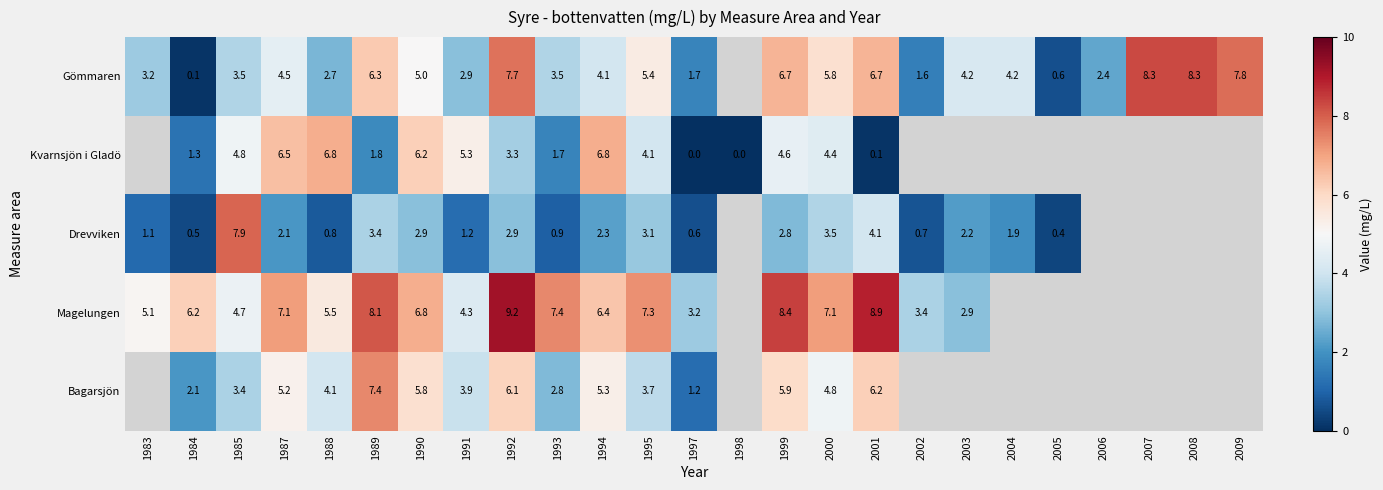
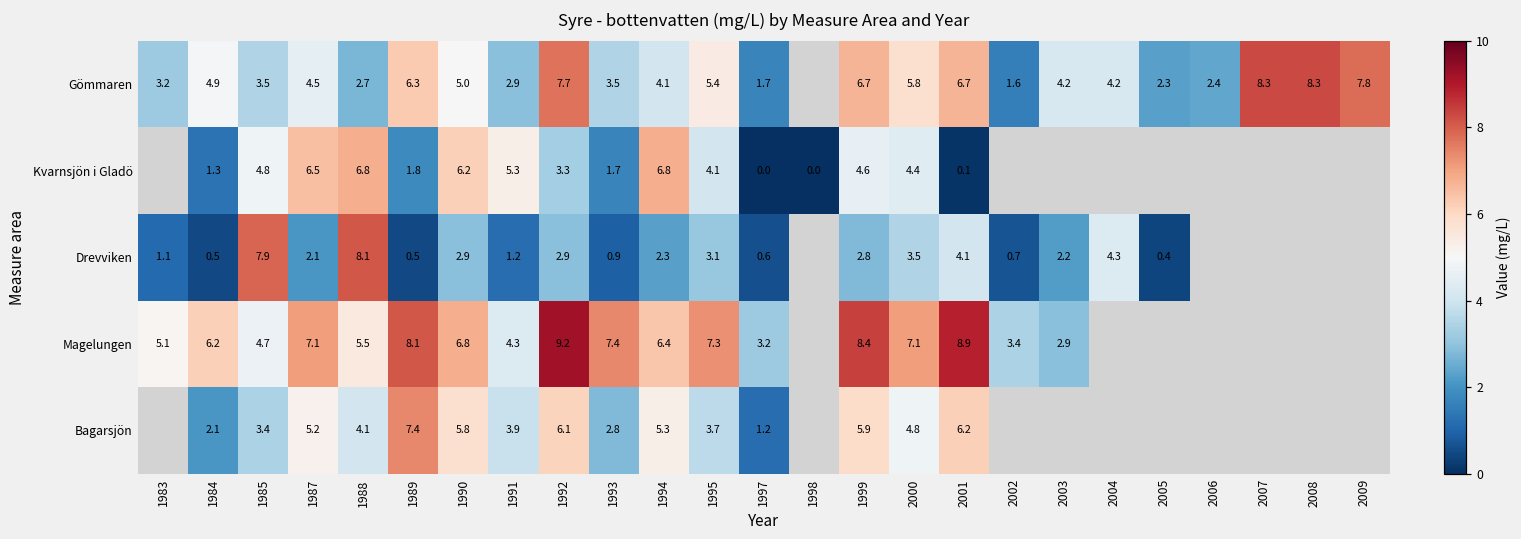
  {
    "Gömmaren": {
      "1983": 3.2,
-     "1984": 0.1,
+     "1984": 4.9,
      "1985": 3.5,
      "1987": 4.5,
      "1988": 2.7,
      "1989": 6.3,
      "1990": 5.0,
      "1991": 2.9,
      "1992": 7.7,
      "1993": 3.5,
      "1994": 4.1,
      "1995": 5.4,
      "1997": 1.7,
      "1999": 6.7,
      "2000": 5.8,
      "2001": 6.7,
      "2002": 1.6,
      "2003": 4.2,
      "2004": 4.2,
-     "2005": 0.6,
+     "2005": 2.3,
      "2006": 2.4,
      "2007": 8.3,
      "2008": 8.3,
      "2009": 7.8
    },
    "Kvarnsjön i Gladö": {
      "1984": 1.3,
      "1985": 4.8,
      "1987": 6.5,
      "1988": 6.8,
      "1989": 1.8,
      "1990": 6.2,
      "1991": 5.3,
      "1992": 3.3,
      "1993": 1.7,
      "1994": 6.8,
      "1995": 4.1,
      "1997": 0.0,
      "1998": 0.0,
      "1999": 4.6,
      "2000": 4.4,
      "2001": 0.1
    },
    "Drevviken": {
      "1983": 1.1,
      "1984": 0.5,
      "1985": 7.9,
      "1987": 2.1,
-     "1988": 0.8,
-     "1989": 3.4,
+     "1988": 8.1,
+     "1989": 0.5,
      "1990": 2.9,
      "1991": 1.2,
      "1992": 2.9,
      "1993": 0.9,
      "1994": 2.3,
      "1995": 3.1,
      "1997": 0.6,
      "1999": 2.8,
      "2000": 3.5,
      "2001": 4.1,
      "2002": 0.7,
      "2003": 2.2,
-     "2004": 1.9,
+     "2004": 4.3,
      "2005": 0.4
    },
    "Magelungen": {
      "1983": 5.1,
      "1984": 6.2,
      "1985": 4.7,
      "1987": 7.1,
      "1988": 5.5,
      "1989": 8.1,
      "1990": 6.8,
      "1991": 4.3,
      "1992": 9.2,
      "1993": 7.4,
      "1994": 6.4,
      "1995": 7.3,
      "1997": 3.2,
      "1999": 8.4,
      "2000": 7.1,
      "2001": 8.9,
      "2002": 3.4,
      "2003": 2.9
    },
    "Bagarsjön": {
      "1984": 2.1,
      "1985": 3.4,
      "1987": 5.2,
      "1988": 4.1,
      "1989": 7.4,
      "1990": 5.8,
      "1991": 3.9,
      "1992": 6.1,
      "1993": 2.8,
      "1994": 5.3,
      "1995": 3.7,
      "1997": 1.2,
      "1999": 5.9,
      "2000": 4.8,
      "2001": 6.2
    }
  }
